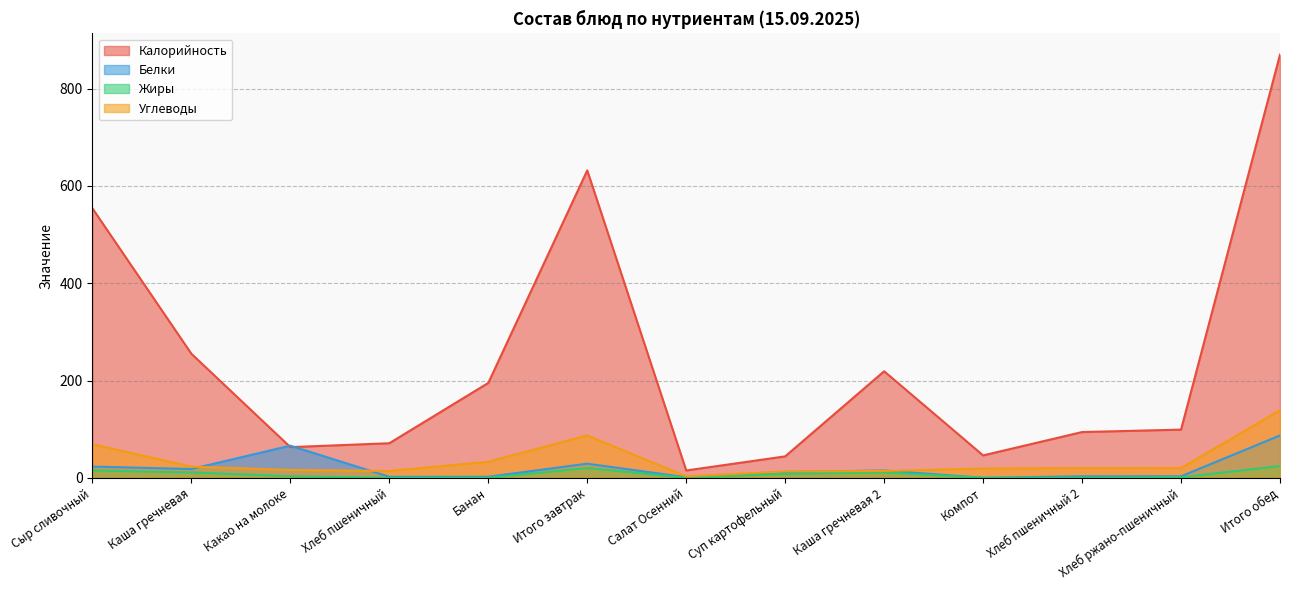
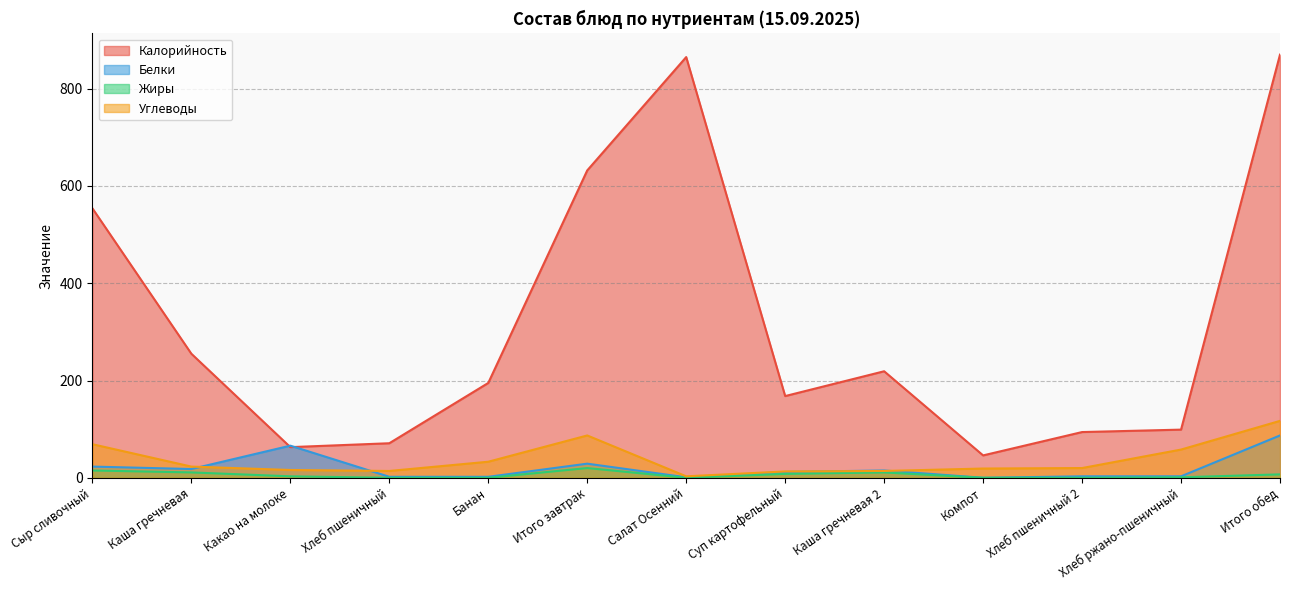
  {
    "Калорийность": {
      "Сыр сливочный": 550,
      "Каша гречневая": 260,
      "Хлеб пшеничный": 70,
      "Банан": 200,
      "Итого завтрак": 630,
-     "Салат Осенний": 20,
-     "Суп картофельный": 40,
+     "Салат Осенний": 870,
+     "Суп картофельный": 170,
      "Каша гречневая 2": 220,
      "Компот": 50,
      "Хлеб пшеничный 2": 90,
      "Хлеб ржано-пшеничный": 100,
      "Итого обед": 870
    },
    "Белки": {
      "Сыр сливочный": 20,
      "Итого завтрак": 30,
      "Итого обед": 90
    },
    "Жиры": {
      "Сыр сливочный": 20,
      "Каша гречневая": 10,
      "Какао на молоке": 0,
      "Итого завтрак": 20,
-     "Итого обед": 20
+     "Итого обед": 10
    },
    "Углеводы": {
      "Сыр сливочный": 70,
      "Какао на молоке": 20,
      "Хлеб пшеничный": 10,
      "Банан": 30,
      "Итого завтрак": 90,
      "Компот": 20,
      "Хлеб пшеничный 2": 20,
-     "Хлеб ржано-пшеничный": 20,
-     "Итого обед": 140
+     "Хлеб ржано-пшеничный": 60,
+     "Итого обед": 120
    }
  }
